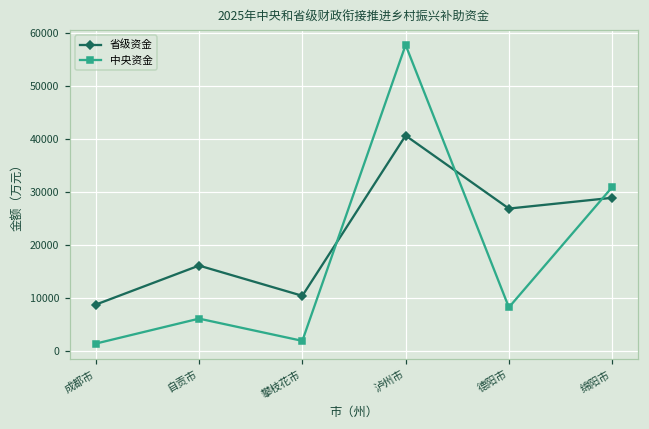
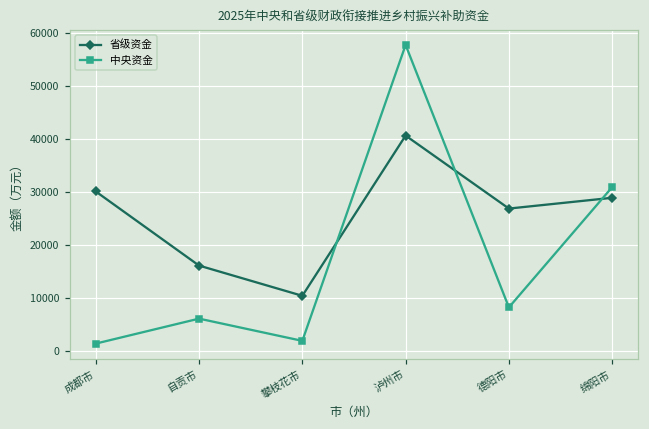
  {
    "省级资金": {
-     "成都市": 9000,
+     "成都市": 30000,
      "自贡市": 16000,
      "攀枝花市": 10000,
      "泸州市": 41000,
      "德阳市": 27000,
      "绵阳市": 29000
    },
    "中央资金": {
      "成都市": 1000,
      "自贡市": 6000,
      "攀枝花市": 2000,
      "泸州市": 58000,
      "德阳市": 8000,
      "绵阳市": 31000
    }
  }
